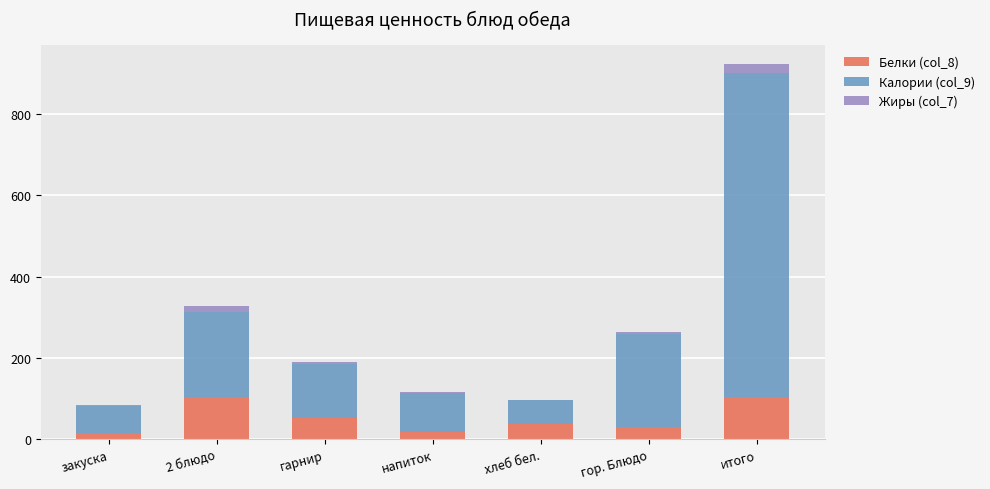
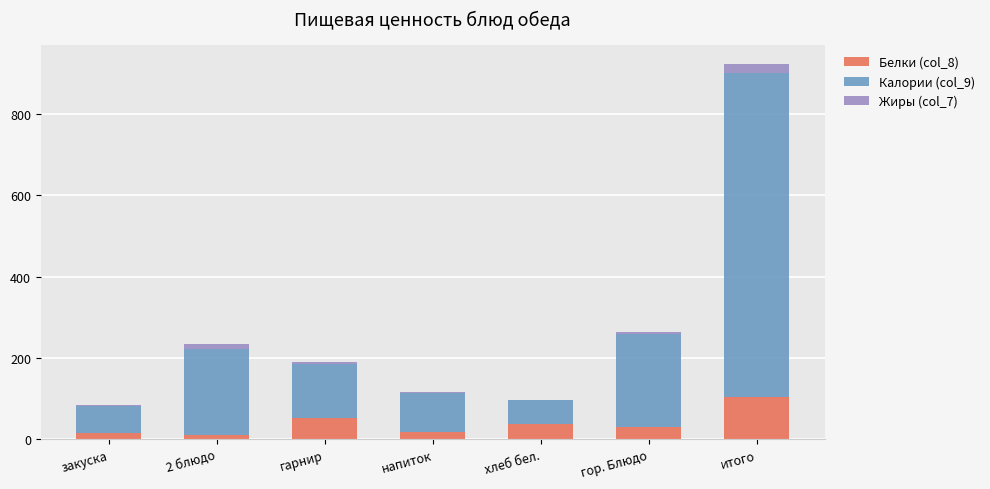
  {
    "Белки (col_8)": {
      "закуска": 10,
-     "2 блюдо": 100,
+     "2 блюдо": 10,
      "гарнир": 50,
      "напиток": 20,
      "хлеб бел.": 40,
      "гор. Блюдо": 30,
      "итого": 100
    }
  }
